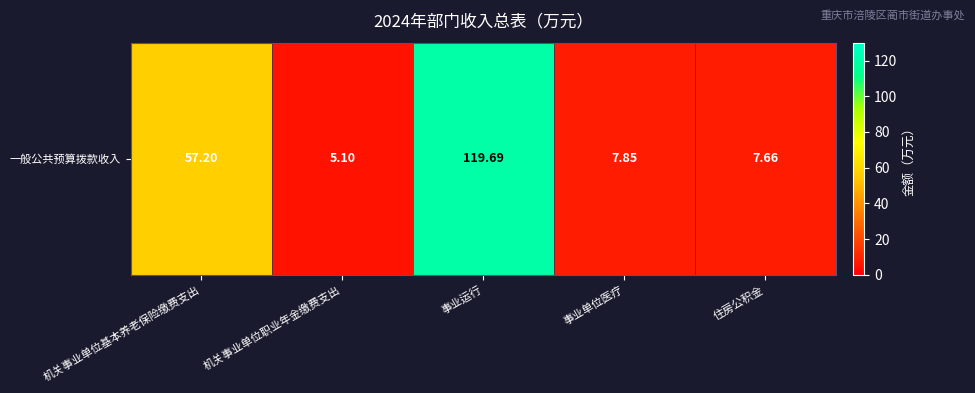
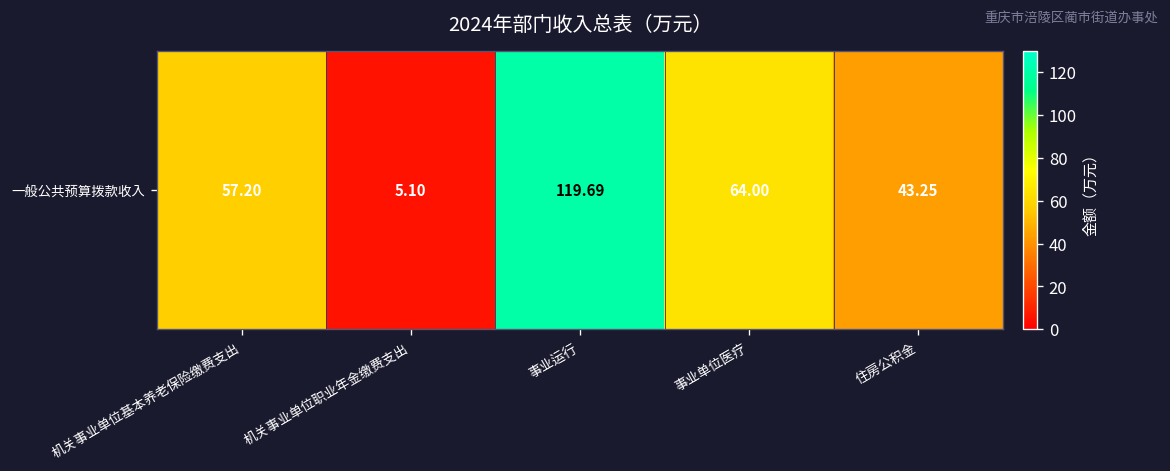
  {
    "一般公共预算拨款收入": {
      "机关事业单位基本养老保险缴费支出": 57.20,
      "机关事业单位职业年金缴费支出": 5.10,
      "事业运行": 119.69,
-     "事业单位医疗": 7.85,
-     "住房公积金": 7.66
+     "事业单位医疗": 64.00,
+     "住房公积金": 43.25
    }
  }
